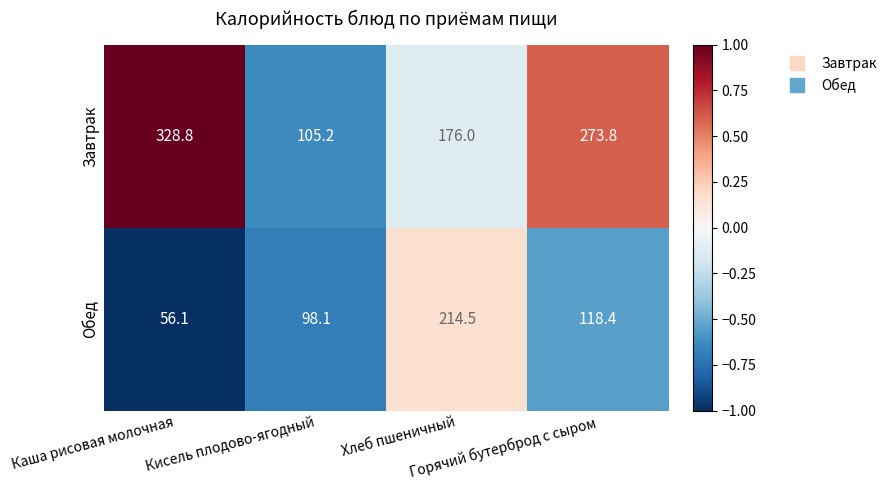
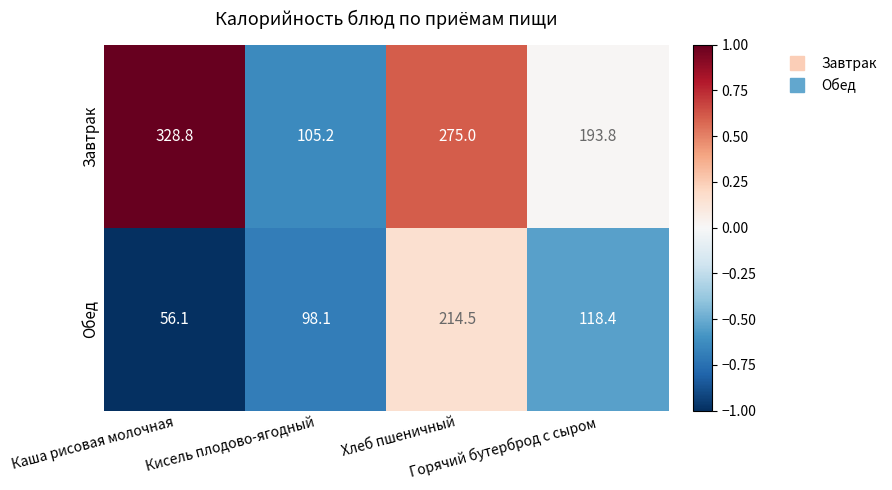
  {
    "Завтрак": {
      "Каша рисовая молочная": 328.8,
      "Кисель плодово-ягодный": 105.2,
-     "Хлеб пшеничный": 176.0,
-     "Горячий бутерброд с сыром": 273.8
+     "Хлеб пшеничный": 275.0,
+     "Горячий бутерброд с сыром": 193.8
    },
    "Обед": {
      "Каша рисовая молочная": 56.1,
      "Кисель плодово-ягодный": 98.1,
      "Хлеб пшеничный": 214.5,
      "Горячий бутерброд с сыром": 118.4
    }
  }
